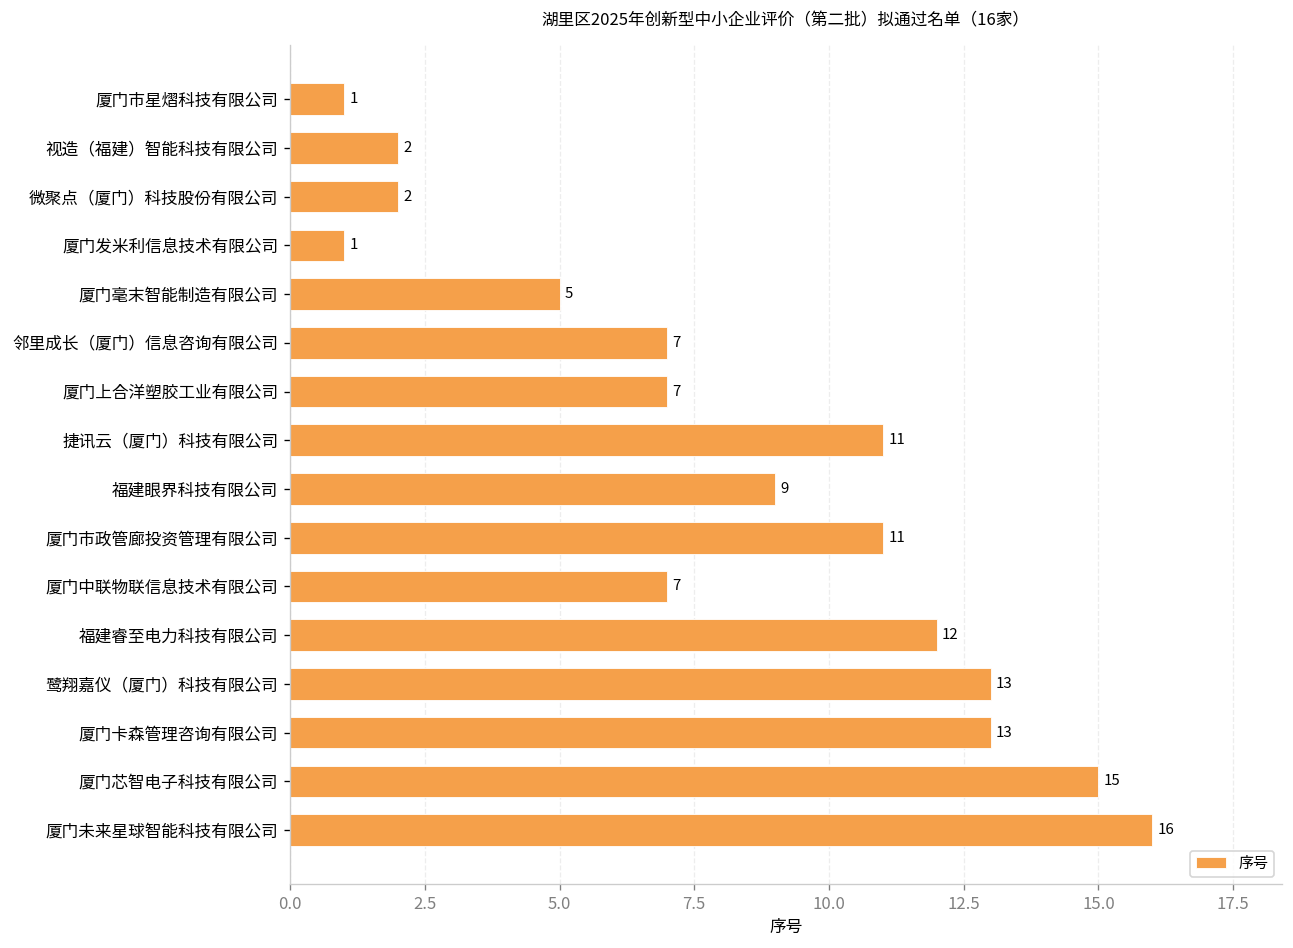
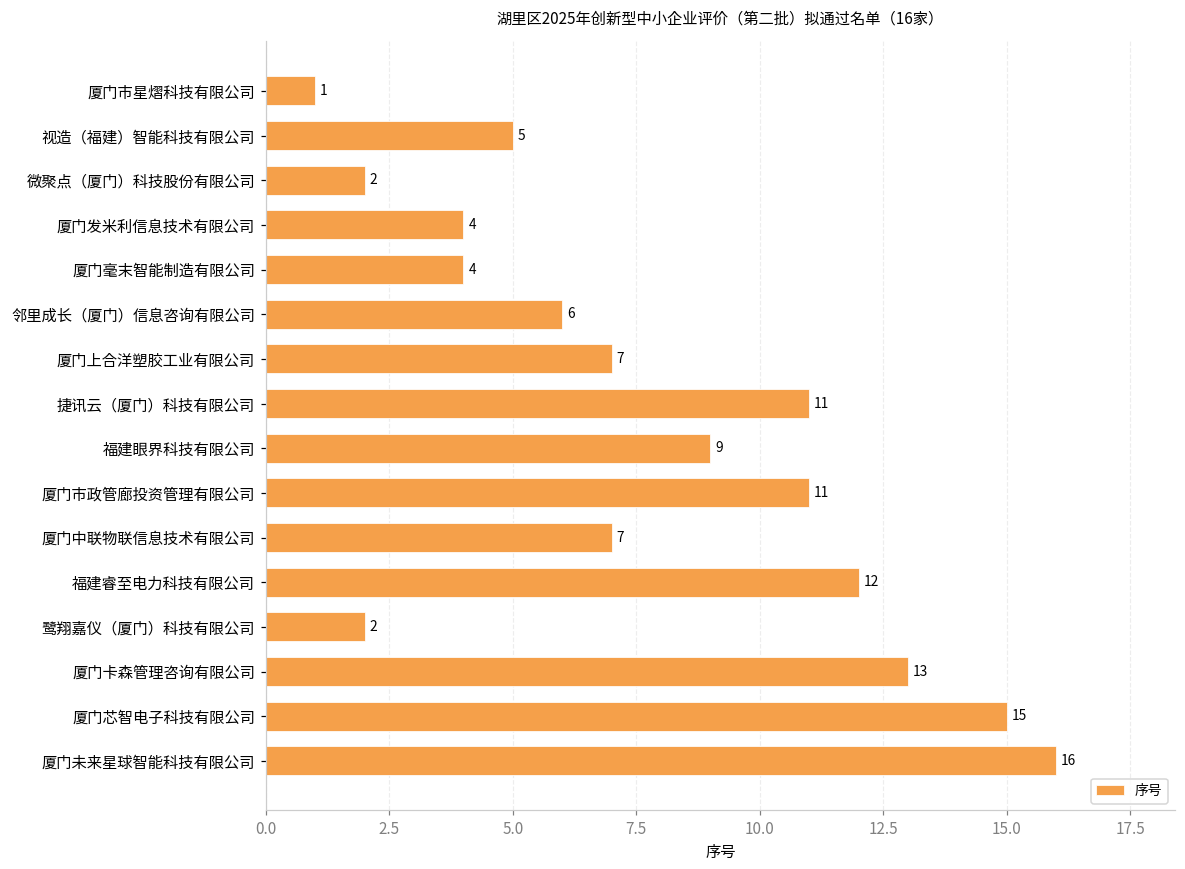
  {
    "厦门市星熠科技有限公司": 1,
-   "视造（福建）智能科技有限公司": 2,
+   "视造（福建）智能科技有限公司": 5,
    "微聚点（厦门）科技股份有限公司": 2,
-   "厦门发米利信息技术有限公司": 1,
-   "厦门毫末智能制造有限公司": 5,
-   "邻里成长（厦门）信息咨询有限公司": 7,
+   "厦门发米利信息技术有限公司": 4,
+   "厦门毫末智能制造有限公司": 4,
+   "邻里成长（厦门）信息咨询有限公司": 6,
    "厦门上合洋塑胶工业有限公司": 7,
    "捷讯云（厦门）科技有限公司": 11,
    "福建眼界科技有限公司": 9,
    "厦门市政管廊投资管理有限公司": 11,
    "厦门中联物联信息技术有限公司": 7,
    "福建睿至电力科技有限公司": 12,
-   "鹭翔嘉仪（厦门）科技有限公司": 13,
+   "鹭翔嘉仪（厦门）科技有限公司": 2,
    "厦门卡森管理咨询有限公司": 13,
    "厦门芯智电子科技有限公司": 15,
    "厦门未来星球智能科技有限公司": 16
  }
